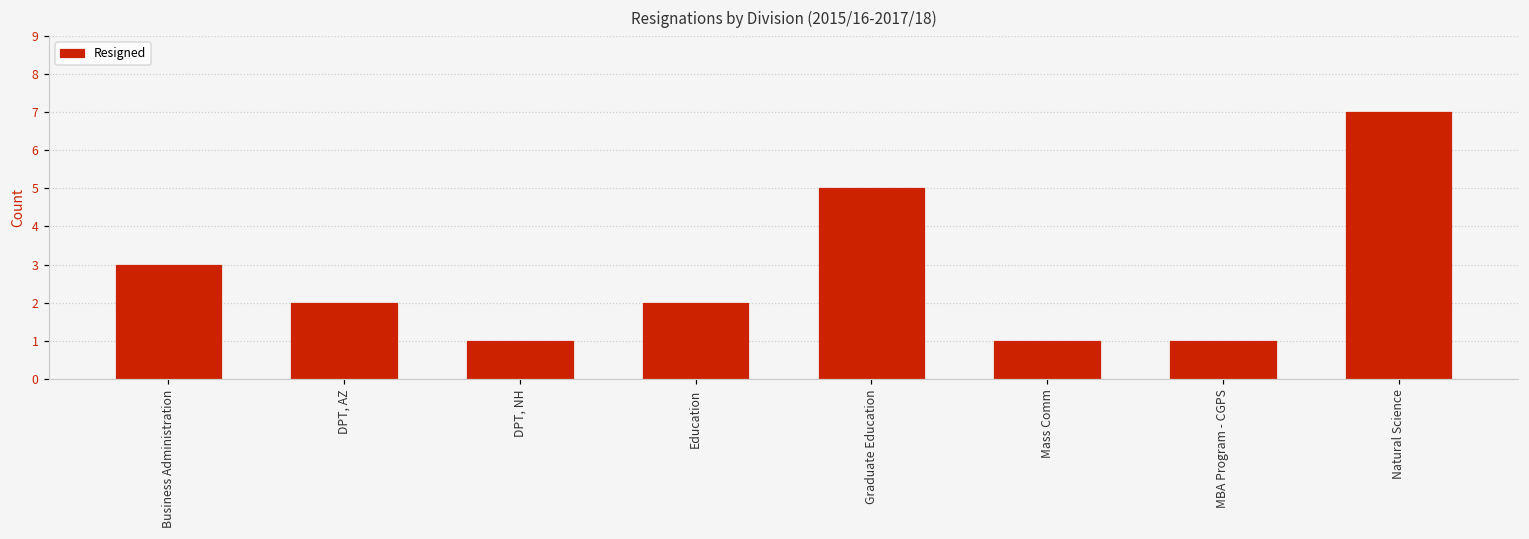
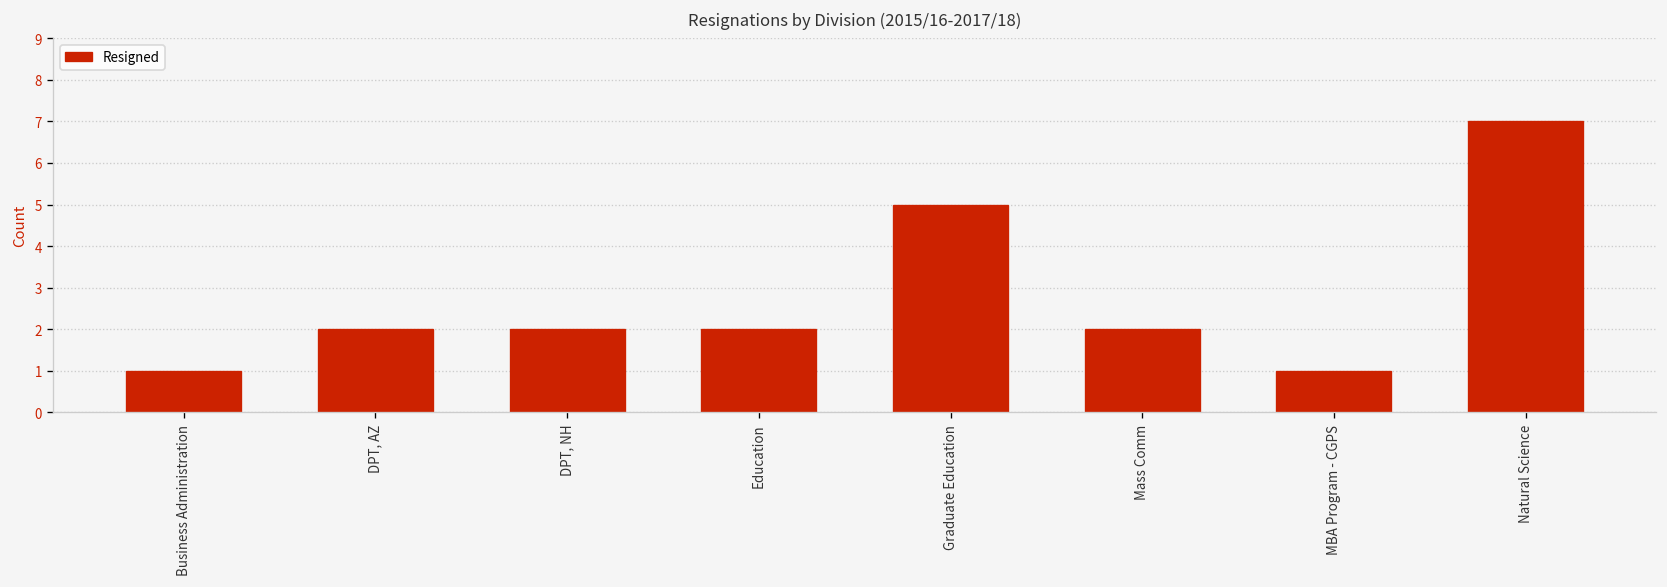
  {
-   "Business Administration": 3,
+   "Business Administration": 1,
    "DPT, AZ": 2,
-   "DPT, NH": 1,
+   "DPT, NH": 2,
    "Education": 2,
    "Graduate Education": 5,
-   "Mass Comm": 1,
+   "Mass Comm": 2,
    "MBA Program - CGPS": 1,
    "Natural Science": 7
  }
